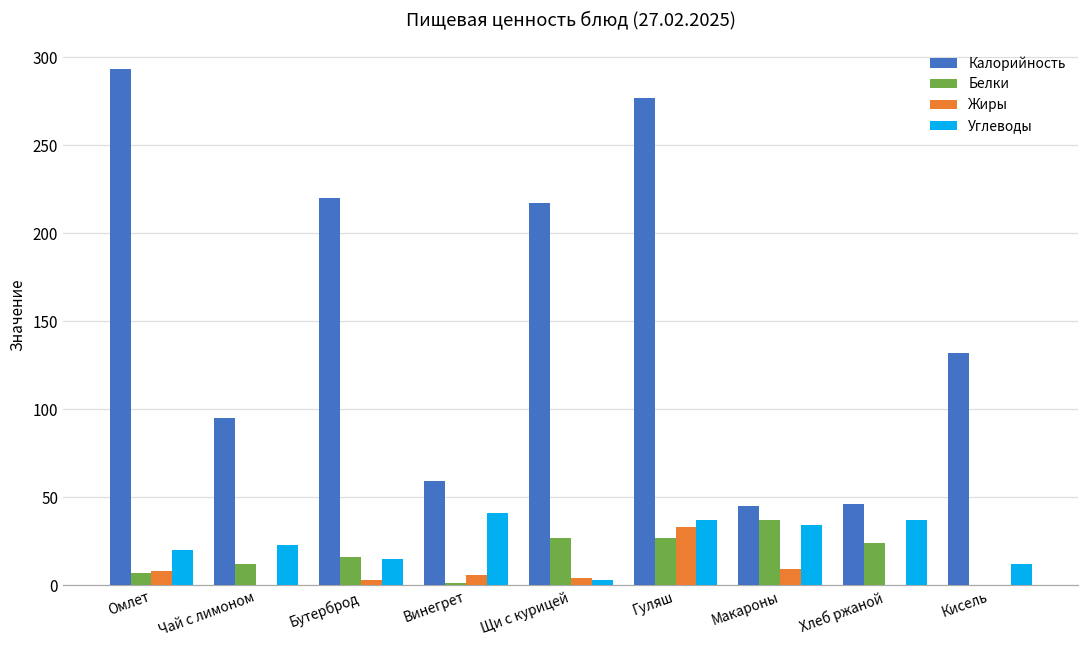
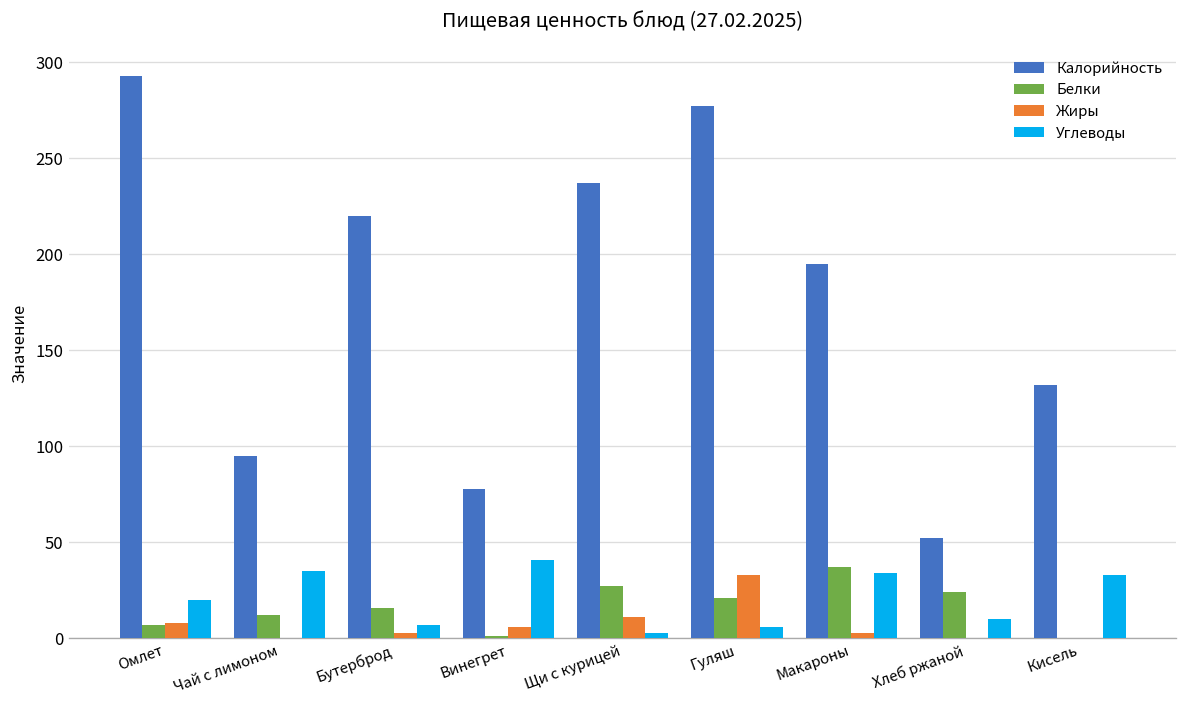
  {
    "Калорийность": {
      "Омлет": 293,
      "Чай с лимоном": 95,
      "Бутерброд": 220,
-     "Винегрет": 59,
-     "Щи с курицей": 217,
+     "Винегрет": 78,
+     "Щи с курицей": 237,
      "Гуляш": 277,
-     "Макароны": 45,
-     "Хлеб ржаной": 46,
+     "Макароны": 195,
+     "Хлеб ржаной": 52,
      "Кисель": 132
    },
    "Белки": {
      "Омлет": 7,
      "Чай с лимоном": 12,
      "Бутерброд": 16,
      "Щи с курицей": 27,
-     "Гуляш": 27,
+     "Гуляш": 21,
      "Макароны": 37,
      "Хлеб ржаной": 24,
      "Кисель": 0
    },
    "Жиры": {
      "Омлет": 8,
      "Чай с лимоном": 0,
      "Бутерброд": 3,
      "Винегрет": 6,
-     "Щи с курицей": 4,
+     "Щи с курицей": 11,
      "Гуляш": 33,
-     "Макароны": 9,
+     "Макароны": 3,
      "Хлеб ржаной": 0,
      "Кисель": 0
    },
    "Углеводы": {
      "Омлет": 20,
-     "Чай с лимоном": 23,
-     "Бутерброд": 15,
+     "Чай с лимоном": 35,
+     "Бутерброд": 7,
      "Винегрет": 41,
      "Щи с курицей": 3,
-     "Гуляш": 37,
+     "Гуляш": 6,
      "Макароны": 34,
-     "Хлеб ржаной": 37,
-     "Кисель": 12
+     "Хлеб ржаной": 10,
+     "Кисель": 33
    }
  }
